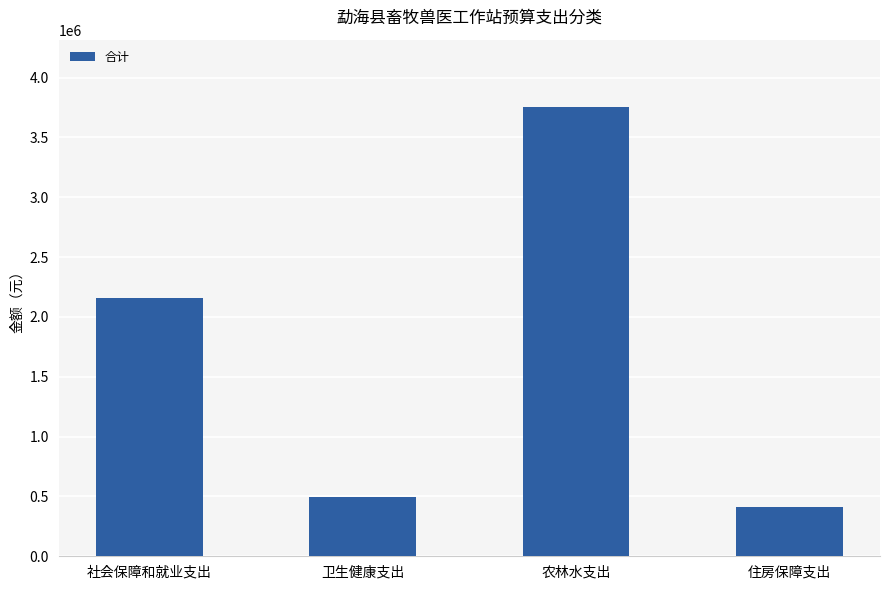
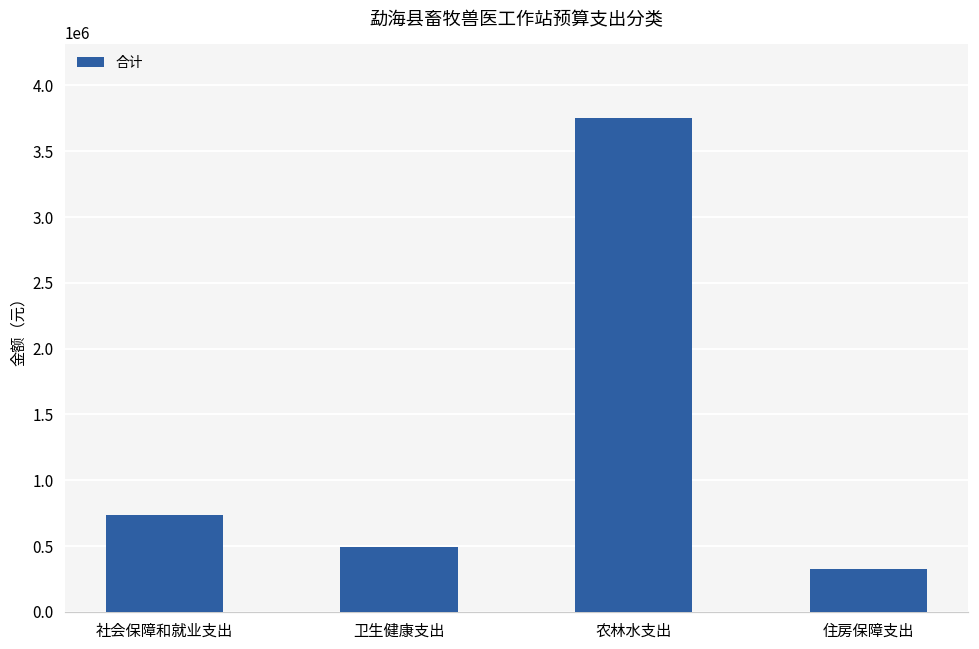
  {
-   "社会保障和就业支出": 2160000,
+   "社会保障和就业支出": 740000,
    "卫生健康支出": 490000,
    "农林水支出": 3750000,
-   "住房保障支出": 420000
+   "住房保障支出": 330000
  }
